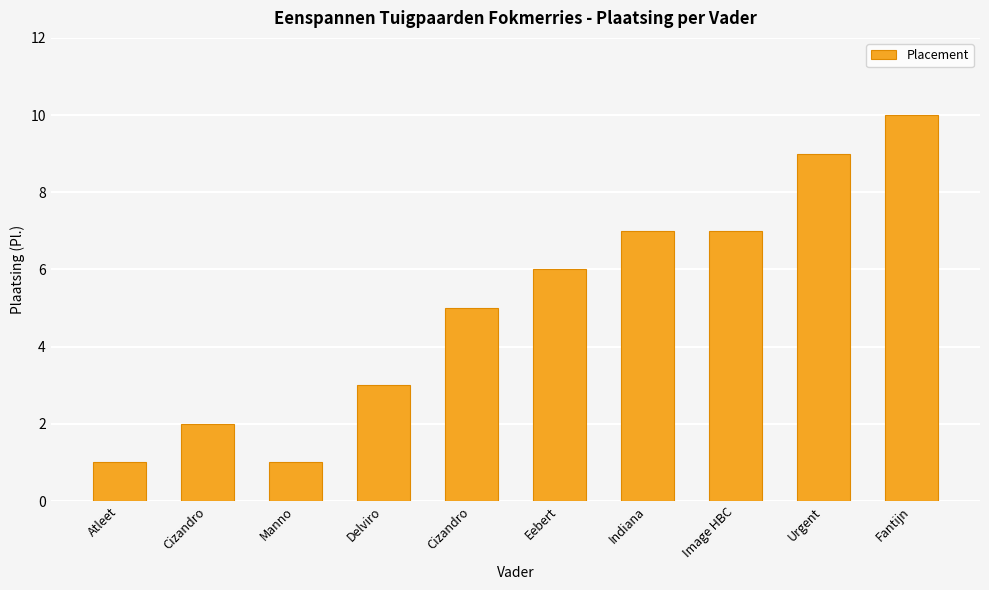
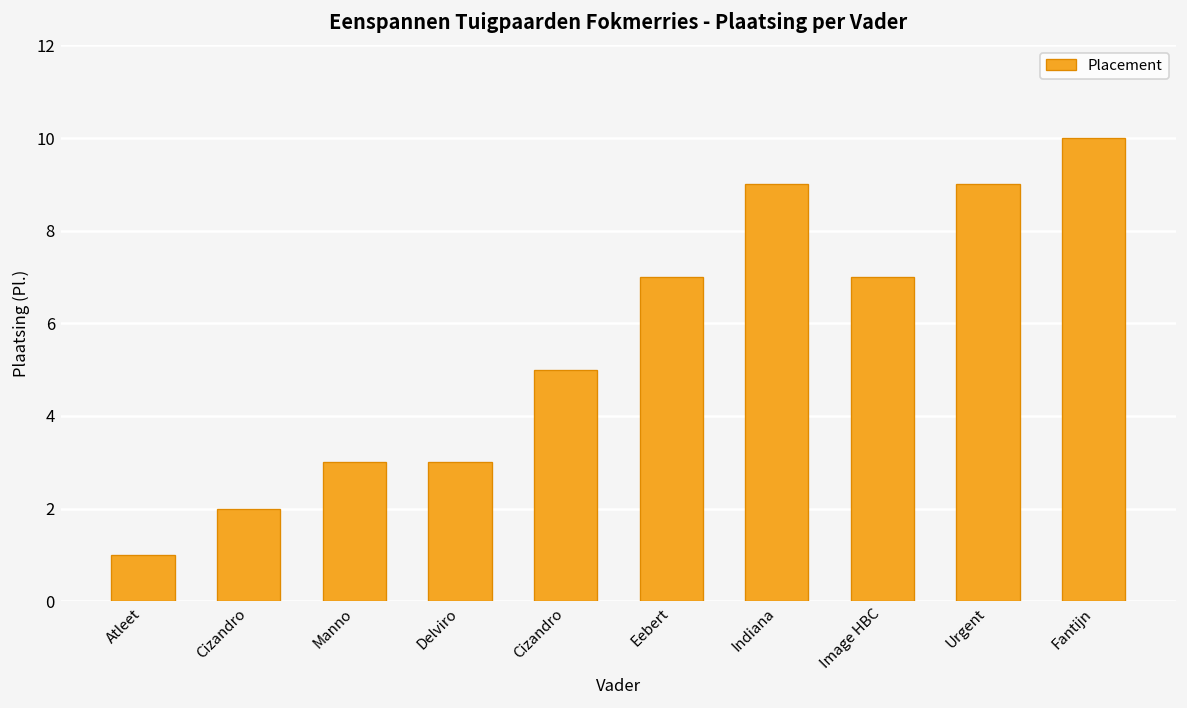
  {
    "Atleet": 1,
-   "Manno": 1,
+   "Manno": 3,
    "Delviro": 3,
-   "Eebert": 6,
-   "Indiana": 7,
+   "Eebert": 7,
+   "Indiana": 9,
    "Image HBC": 7,
    "Urgent": 9,
    "Fantijn": 10
  }
